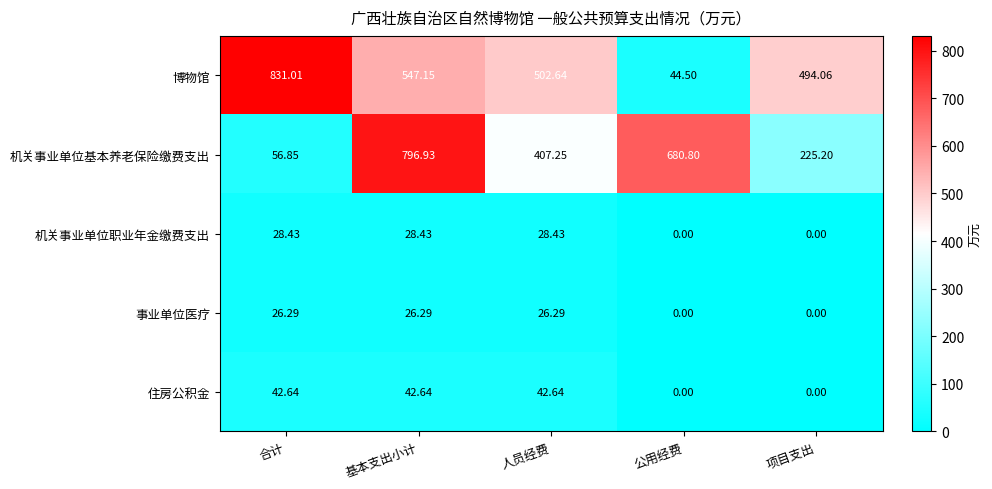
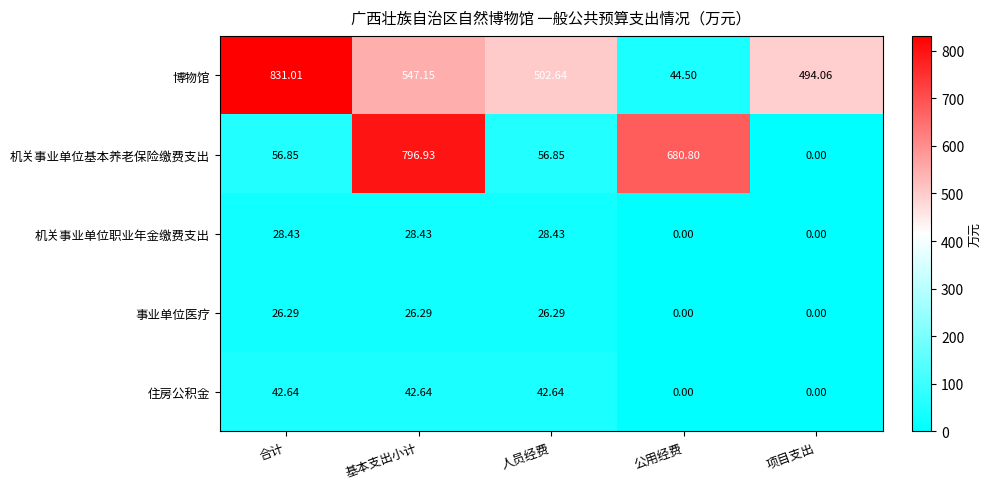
  {
    "博物馆": {
      "合计": 831.01,
      "基本支出小计": 547.15,
      "人员经费": 502.64,
      "公用经费": 44.50,
      "项目支出": 494.06
    },
    "机关事业单位基本养老保险缴费支出": {
      "合计": 56.85,
      "基本支出小计": 796.93,
-     "人员经费": 407.25,
+     "人员经费": 56.85,
      "公用经费": 680.80,
-     "项目支出": 225.20
+     "项目支出": 0.00
    },
    "机关事业单位职业年金缴费支出": {
      "合计": 28.43,
      "基本支出小计": 28.43,
      "人员经费": 28.43,
      "公用经费": 0.00,
      "项目支出": 0.00
    },
    "事业单位医疗": {
      "合计": 26.29,
      "基本支出小计": 26.29,
      "人员经费": 26.29,
      "公用经费": 0.00,
      "项目支出": 0.00
    },
    "住房公积金": {
      "合计": 42.64,
      "基本支出小计": 42.64,
      "人员经费": 42.64,
      "公用经费": 0.00,
      "项目支出": 0.00
    }
  }
